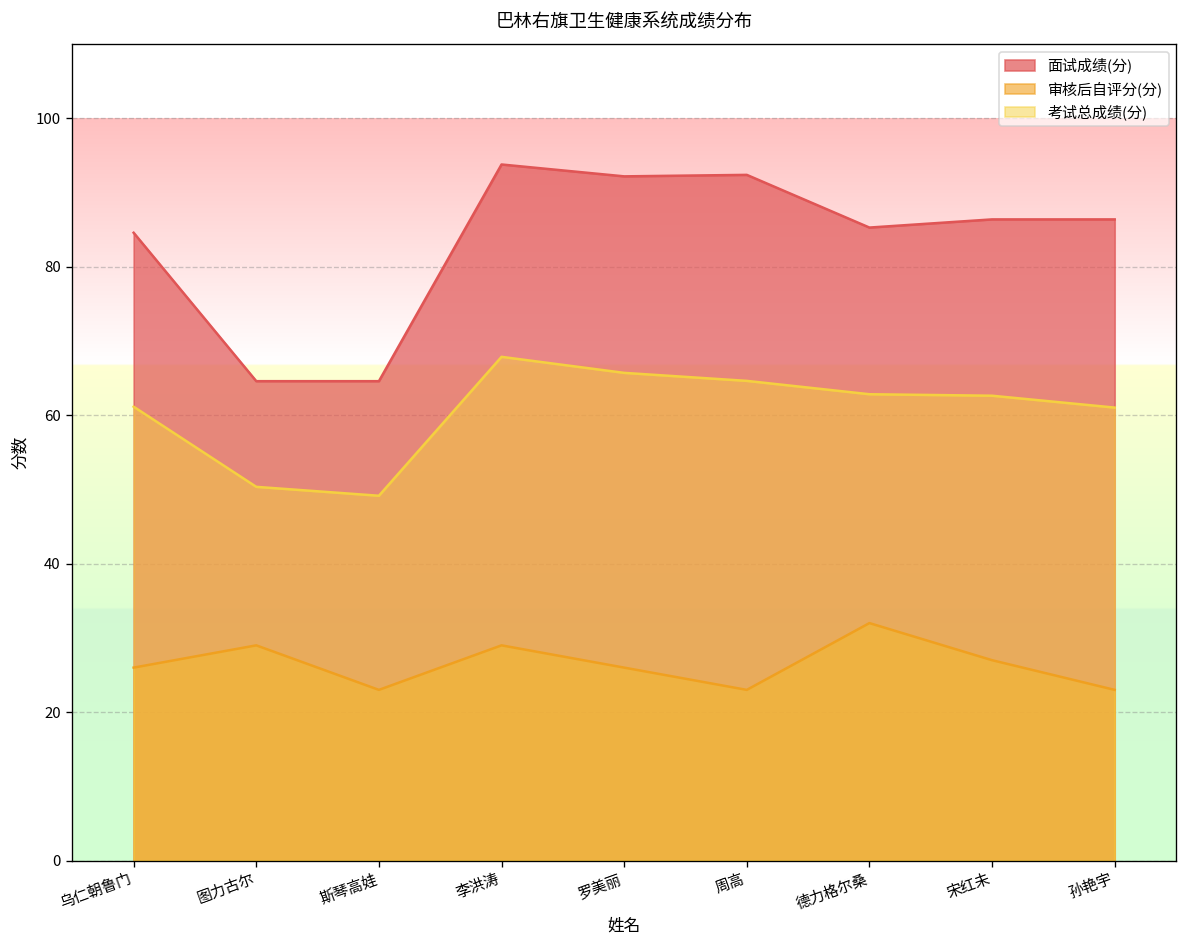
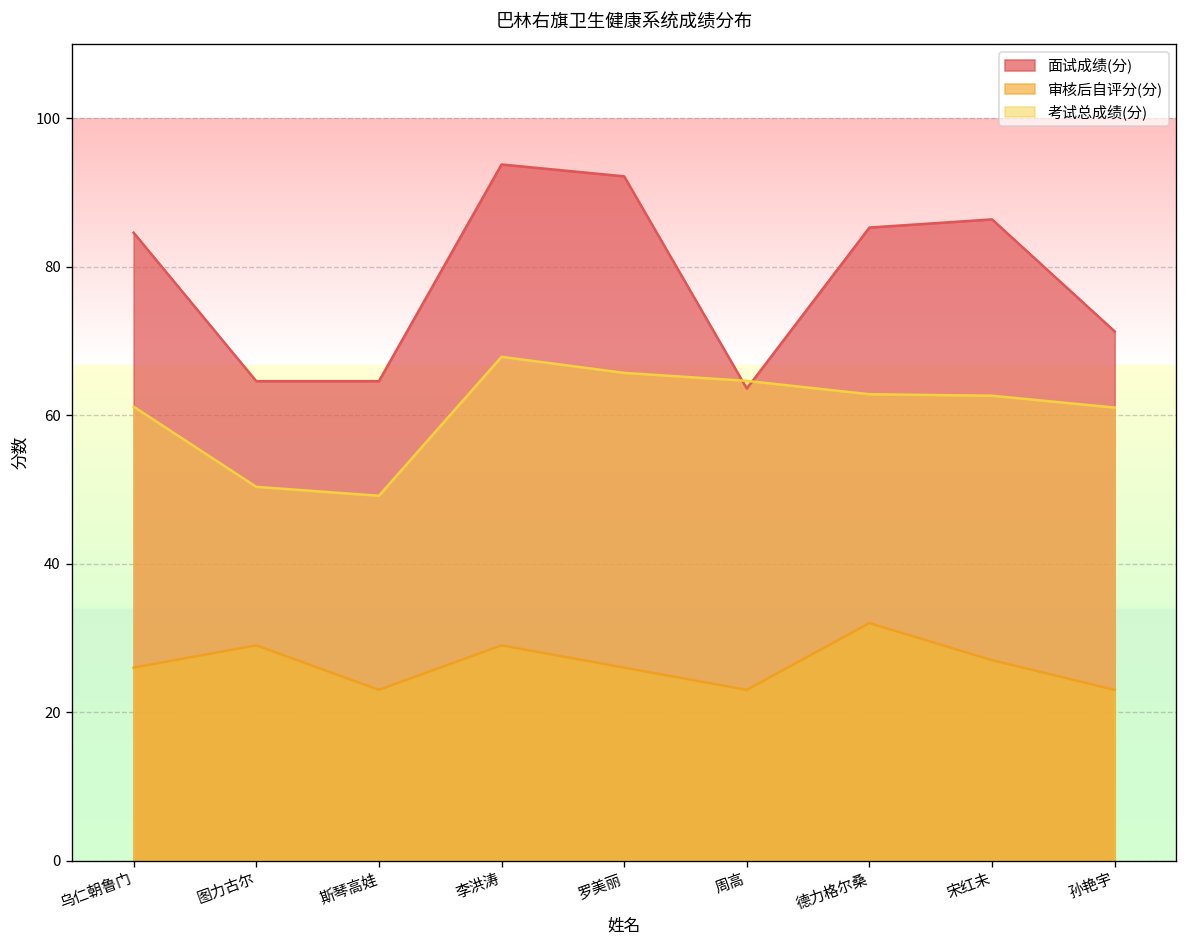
  {
    "面试成绩(分)": {
      "乌仁朝鲁门": 85,
      "图力古尔": 65,
      "斯琴高娃": 65,
      "李洪涛": 94,
      "罗美丽": 92,
-     "周高": 92,
+     "周高": 64,
      "德力格尔桑": 85,
      "宋红未": 86,
-     "孙艳宇": 86
+     "孙艳宇": 71
    }
  }
